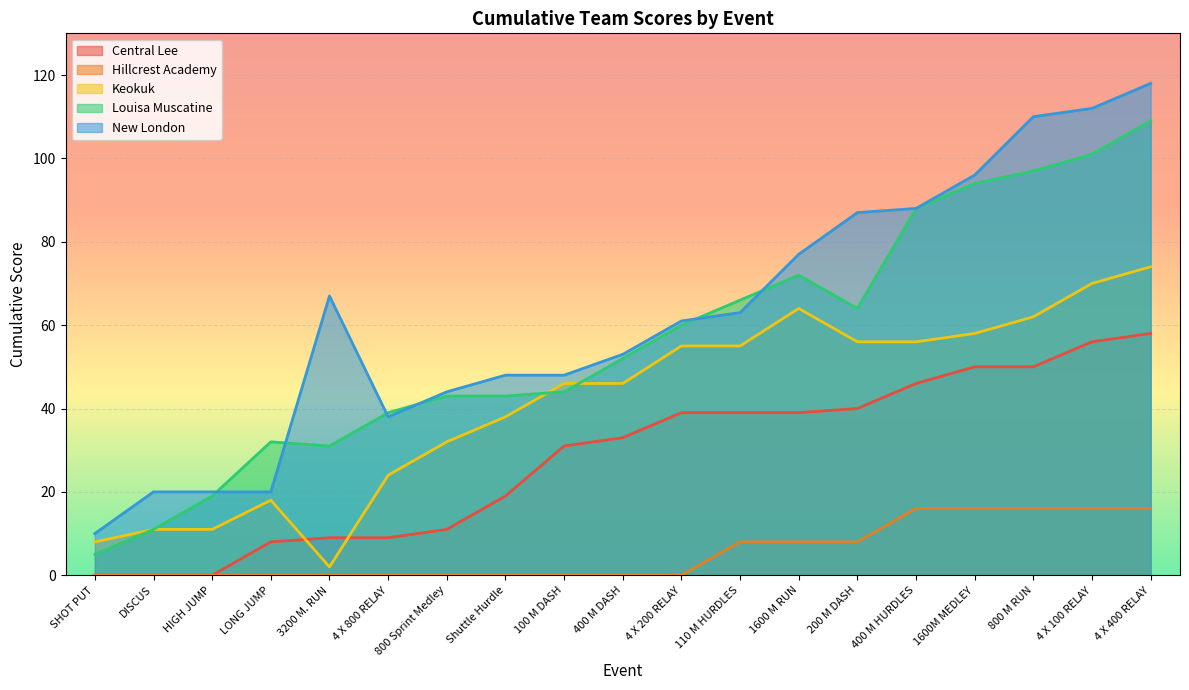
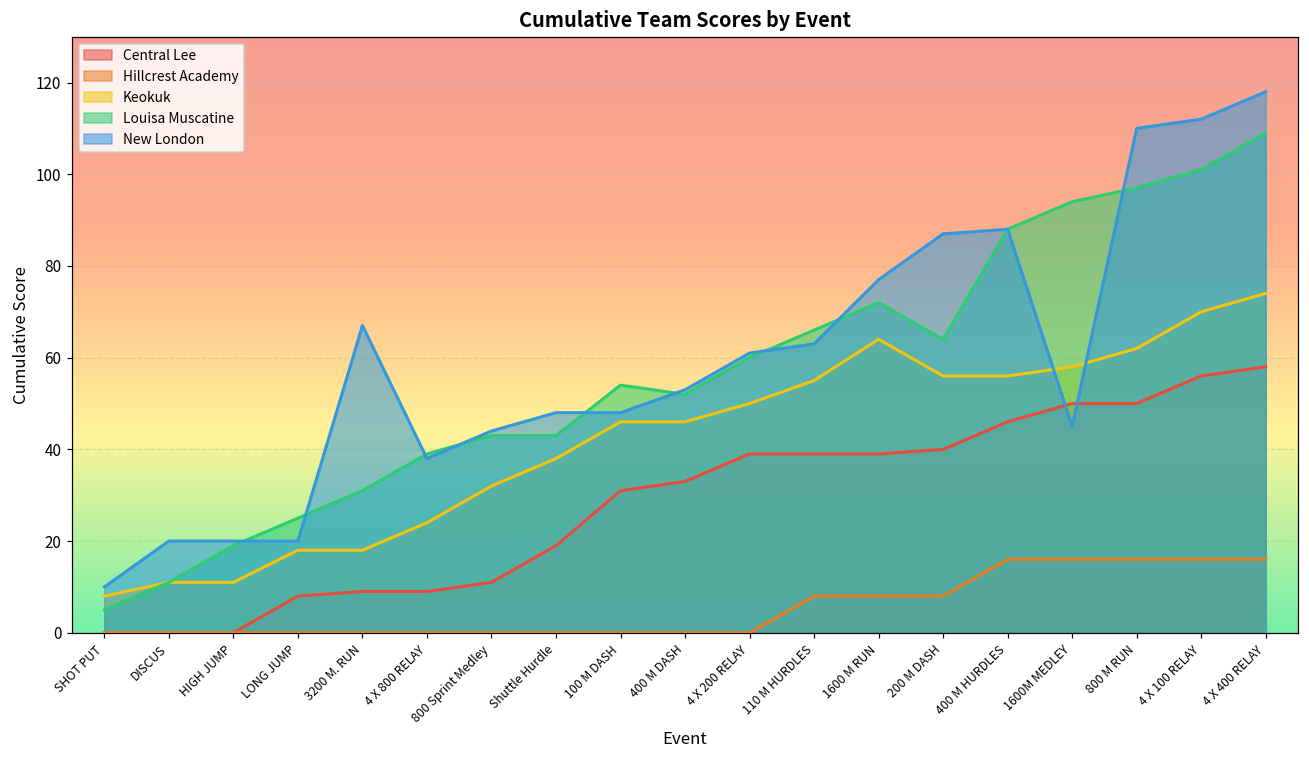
  {
    "Keokuk": {
      "SHOT PUT": 8,
      "HIGH JUMP": 11,
      "LONG JUMP": 18,
-     "3200 M. RUN": 2,
+     "3200 M. RUN": 18,
      "4 X 800 RELAY": 24,
      "800 Sprint Medley": 32,
      "Shuttle Hurdle": 38,
      "100 M DASH": 46,
      "400 M DASH": 46,
-     "4 X 200 RELAY": 55,
+     "4 X 200 RELAY": 50,
      "110 M HURDLES": 55,
      "1600 M RUN": 64,
      "200 M DASH": 56,
      "400 M HURDLES": 56,
      "1600M MEDLEY": 58,
      "800 M RUN": 62,
      "4 X 100 RELAY": 70,
      "4 X 400 RELAY": 74
    },
    "Louisa Muscatine": {
      "SHOT PUT": 5,
      "HIGH JUMP": 19,
-     "LONG JUMP": 32,
+     "LONG JUMP": 25,
      "3200 M. RUN": 31,
      "4 X 800 RELAY": 39,
      "800 Sprint Medley": 43,
      "Shuttle Hurdle": 43,
-     "100 M DASH": 44,
+     "100 M DASH": 54,
      "400 M DASH": 52,
      "4 X 200 RELAY": 60,
      "110 M HURDLES": 66,
      "1600 M RUN": 72,
      "200 M DASH": 64,
      "1600M MEDLEY": 94,
      "800 M RUN": 97,
      "4 X 100 RELAY": 101,
      "4 X 400 RELAY": 109
    },
    "New London": {
      "SHOT PUT": 10,
      "DISCUS": 20,
      "HIGH JUMP": 20,
      "LONG JUMP": 20,
      "3200 M. RUN": 67,
      "4 X 800 RELAY": 38,
      "800 Sprint Medley": 44,
      "Shuttle Hurdle": 48,
      "100 M DASH": 48,
      "400 M DASH": 53,
      "4 X 200 RELAY": 61,
      "110 M HURDLES": 63,
      "1600 M RUN": 77,
      "200 M DASH": 87,
-     "1600M MEDLEY": 96,
+     "1600M MEDLEY": 45,
      "800 M RUN": 110,
      "4 X 100 RELAY": 112,
      "4 X 400 RELAY": 118
    }
  }
